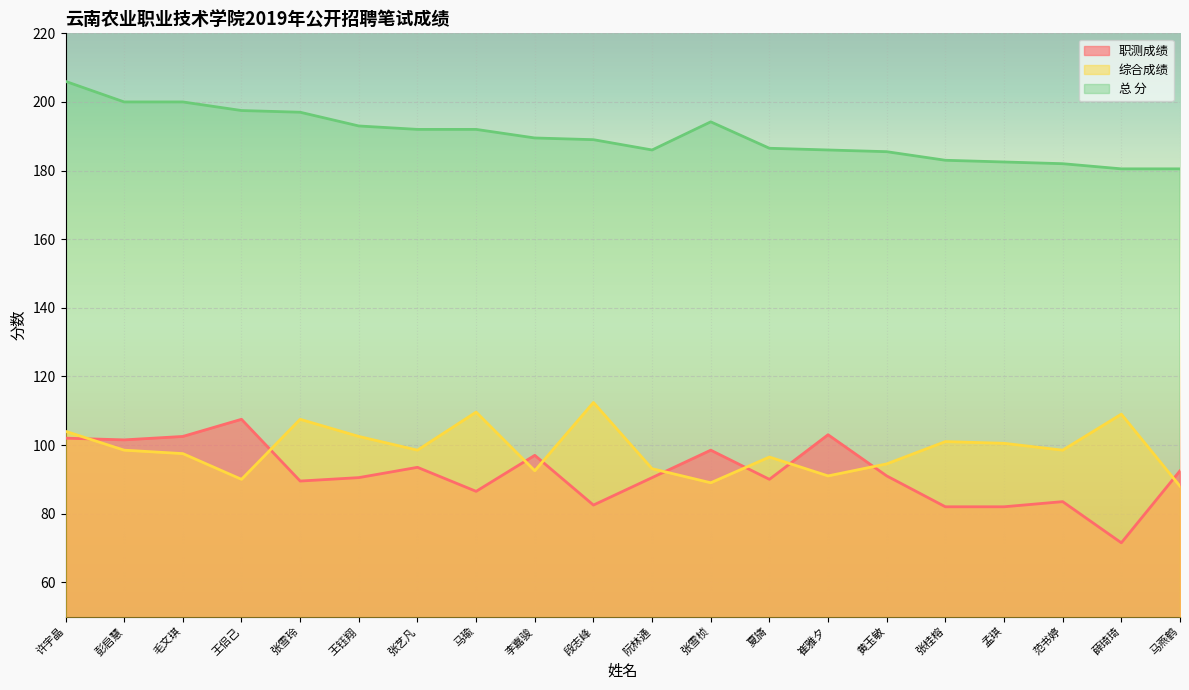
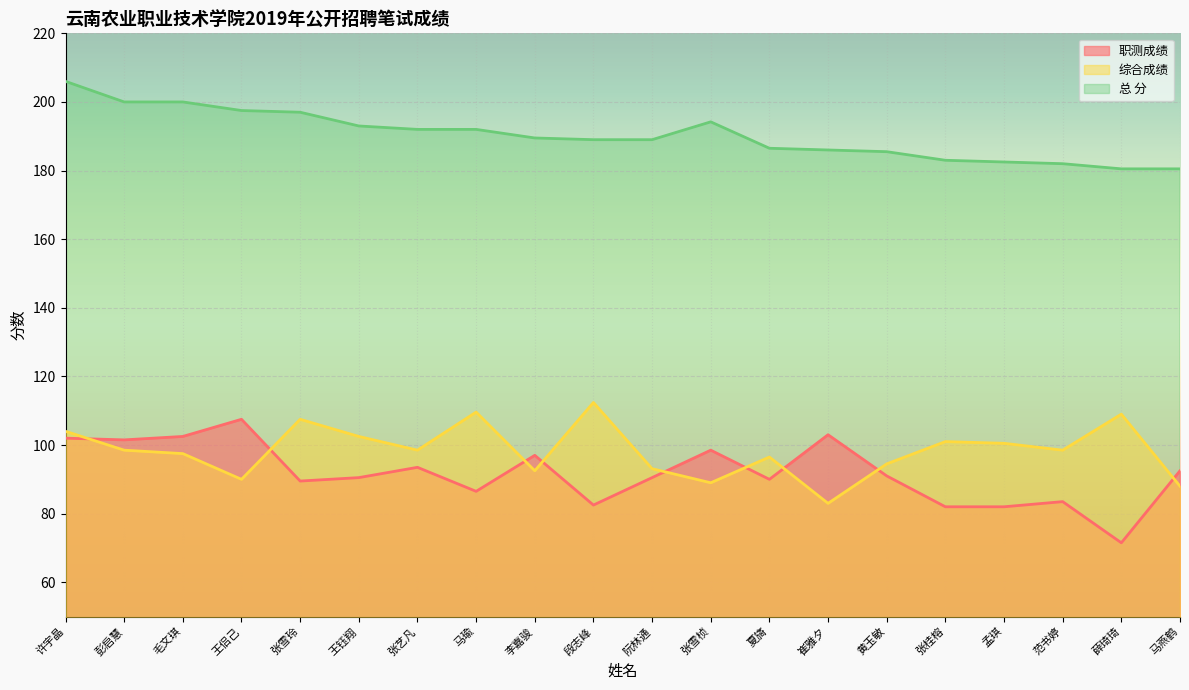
  {
    "总 分": {
      "许宇晶": 206,
      "彭启慧": 200,
      "毛文琪": 200,
      "王侣己": 198,
      "张雪玲": 197,
      "王钰翔": 193,
      "张艺凡": 192,
      "马瑜": 192,
      "李嘉骏": 190,
      "段志峰": 189,
-     "阮林通": 186,
+     "阮林通": 189,
      "张雪桢": 194,
      "夏旖": 187,
      "崔雅夕": 186,
      "黄玉敏": 186,
      "张桂榕": 183,
      "孟琪": 183,
      "范书婷": 182,
      "薛琦琦": 181,
      "马燕鹤": 181
    },
    "职测成绩": {
      "许宇晶": 102,
      "彭启慧": 102,
      "毛文琪": 103,
      "王侣己": 108,
      "张雪玲": 90,
      "王钰翔": 91,
      "张艺凡": 94,
      "马瑜": 87,
      "李嘉骏": 97,
      "段志峰": 83,
      "阮林通": 91,
      "张雪桢": 99,
      "夏旖": 90,
      "崔雅夕": 103,
      "黄玉敏": 91,
      "张桂榕": 82,
      "孟琪": 82,
      "范书婷": 84,
      "薛琦琦": 72,
      "马燕鹤": 93
    },
    "综合成绩": {
      "许宇晶": 104,
      "彭启慧": 99,
      "毛文琪": 98,
      "王侣己": 90,
      "张雪玲": 108,
      "王钰翔": 103,
      "张艺凡": 99,
      "马瑜": 110,
      "李嘉骏": 93,
      "段志峰": 112,
      "阮林通": 93,
      "张雪桢": 89,
      "夏旖": 97,
-     "崔雅夕": 91,
+     "崔雅夕": 83,
      "黄玉敏": 95,
      "张桂榕": 101,
      "孟琪": 101,
      "范书婷": 99,
      "薛琦琦": 109,
      "马燕鹤": 88
    }
  }
